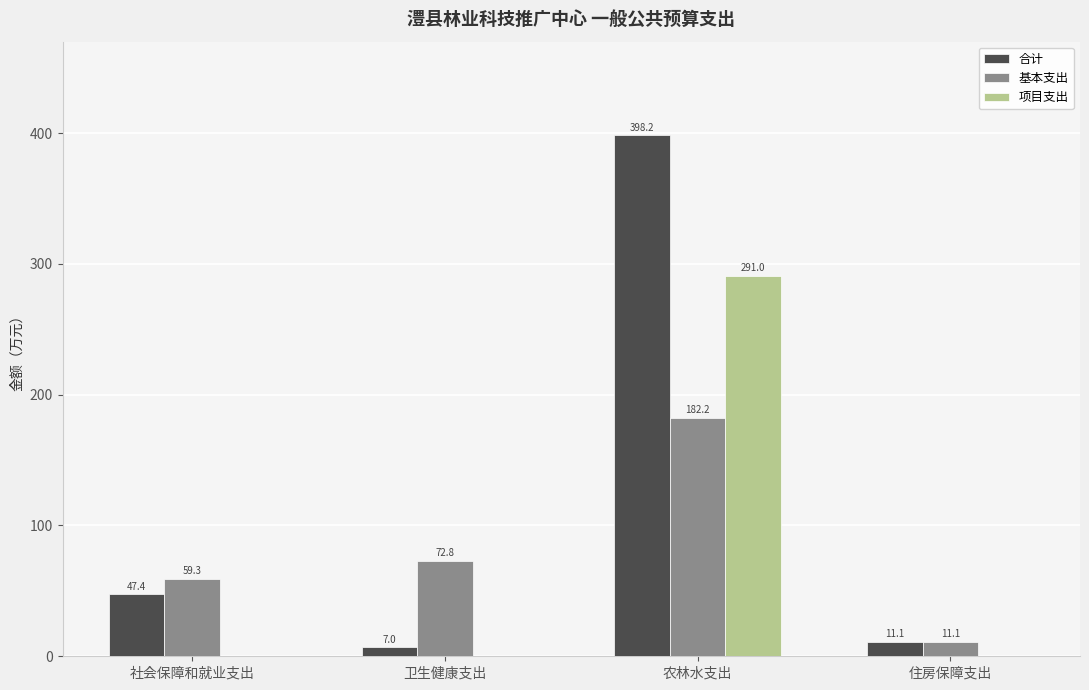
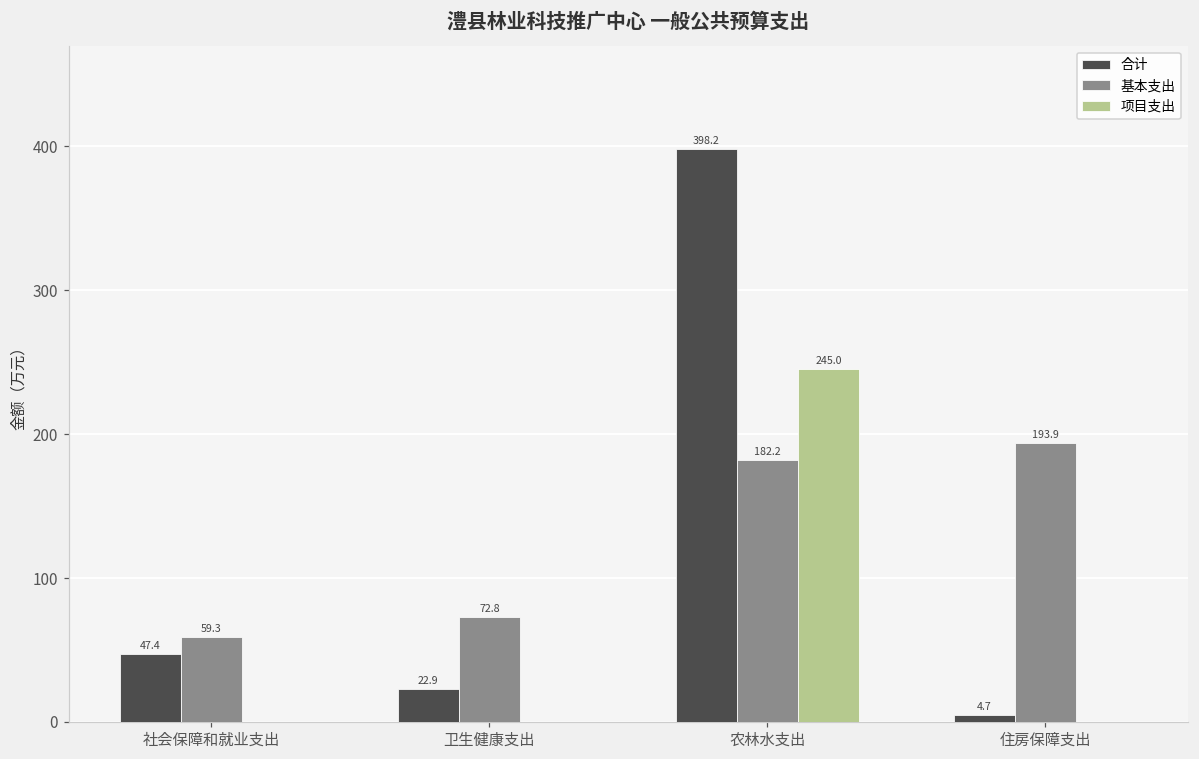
  {
    "合计": {
      "社会保障和就业支出": 47.4,
-     "卫生健康支出": 7.0,
+     "卫生健康支出": 22.9,
      "农林水支出": 398.2,
-     "住房保障支出": 11.1
+     "住房保障支出": 4.7
    },
    "基本支出": {
      "社会保障和就业支出": 59.3,
      "卫生健康支出": 72.8,
      "农林水支出": 182.2,
-     "住房保障支出": 11.1
+     "住房保障支出": 193.9
    },
    "项目支出": {
-     "农林水支出": 291.0
+     "农林水支出": 245.0
    }
  }
